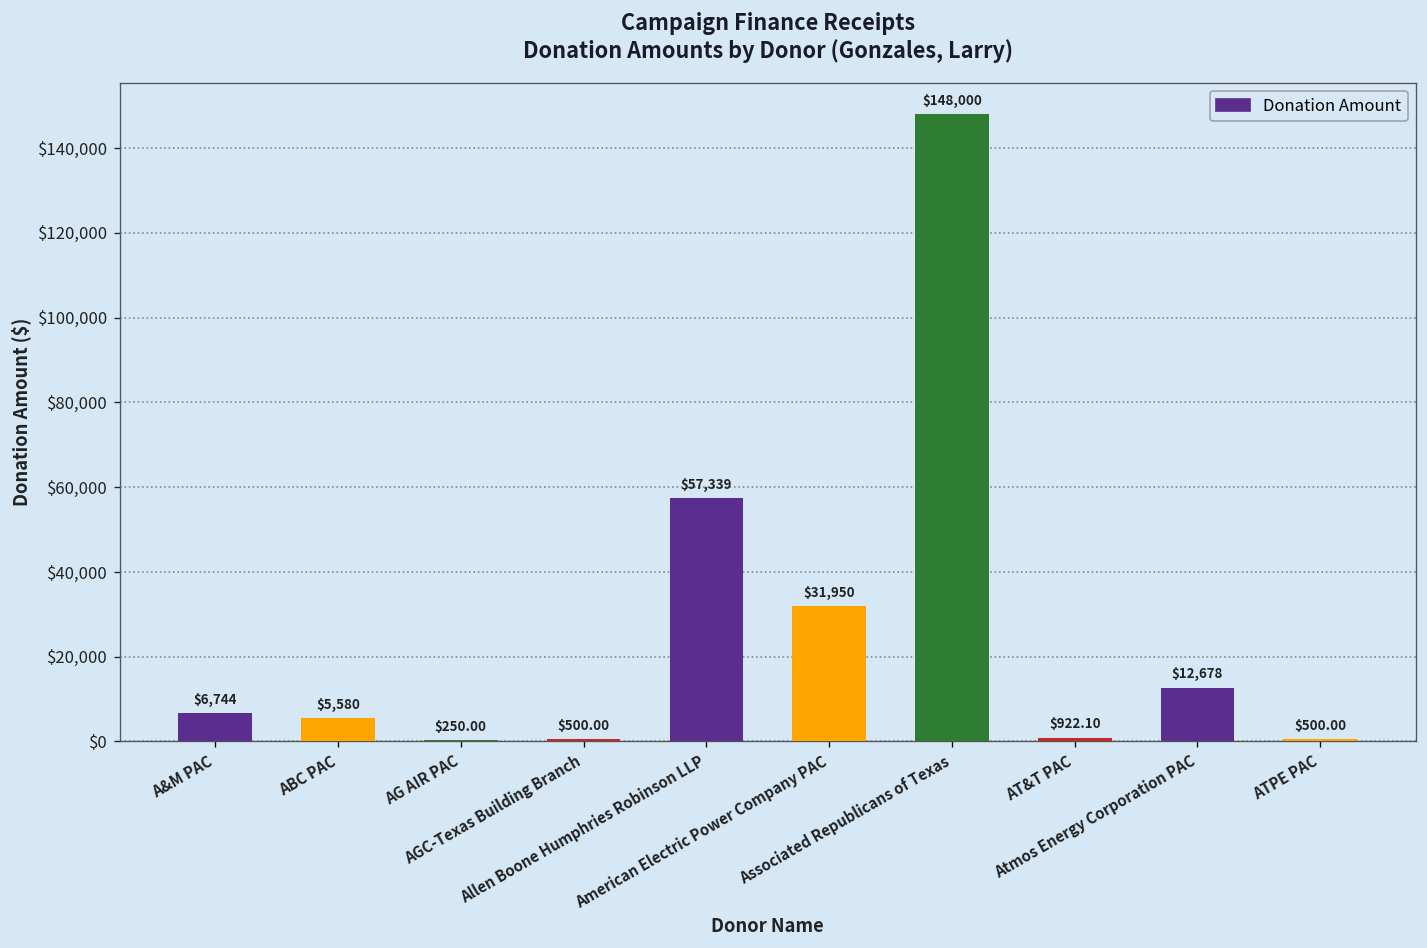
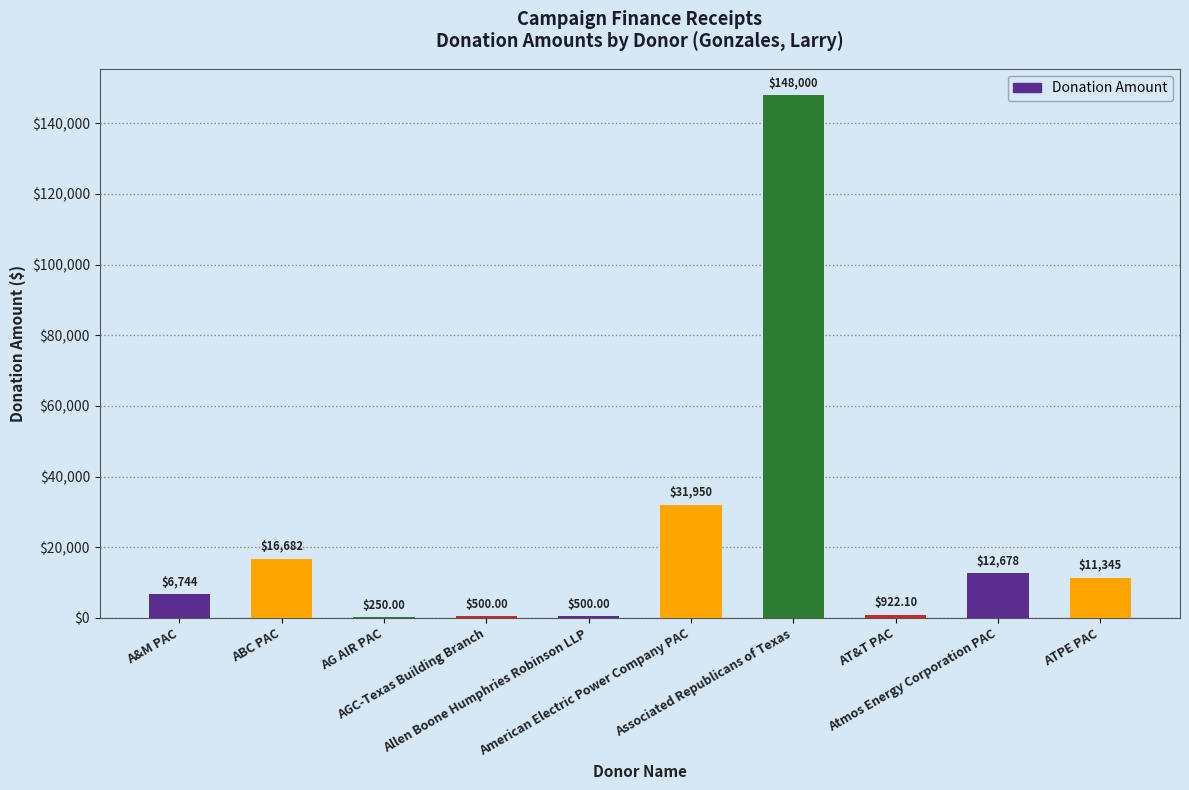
  {
    "A&M PAC": "$6,744",
-   "ABC PAC": "$5,580",
+   "ABC PAC": "$16,682",
    "AG AIR PAC": "$250.00",
    "AGC-Texas Building Branch": "$500.00",
-   "Allen Boone Humphries Robinson LLP": "$57,339",
+   "Allen Boone Humphries Robinson LLP": "$500.00",
    "American Electric Power Company PAC": "$31,950",
    "Associated Republicans of Texas": "$148,000",
    "AT&T PAC": "$922.10",
    "Atmos Energy Corporation PAC": "$12,678",
-   "ATPE PAC": "$500.00"
+   "ATPE PAC": "$11,345"
  }
